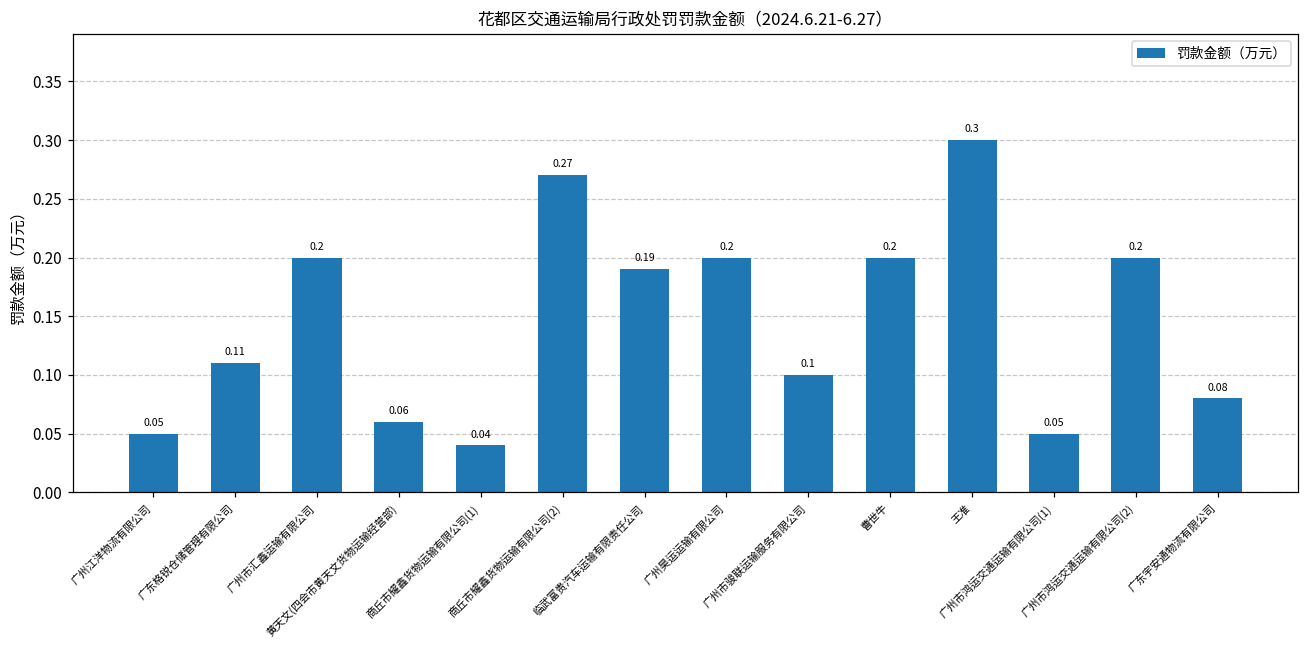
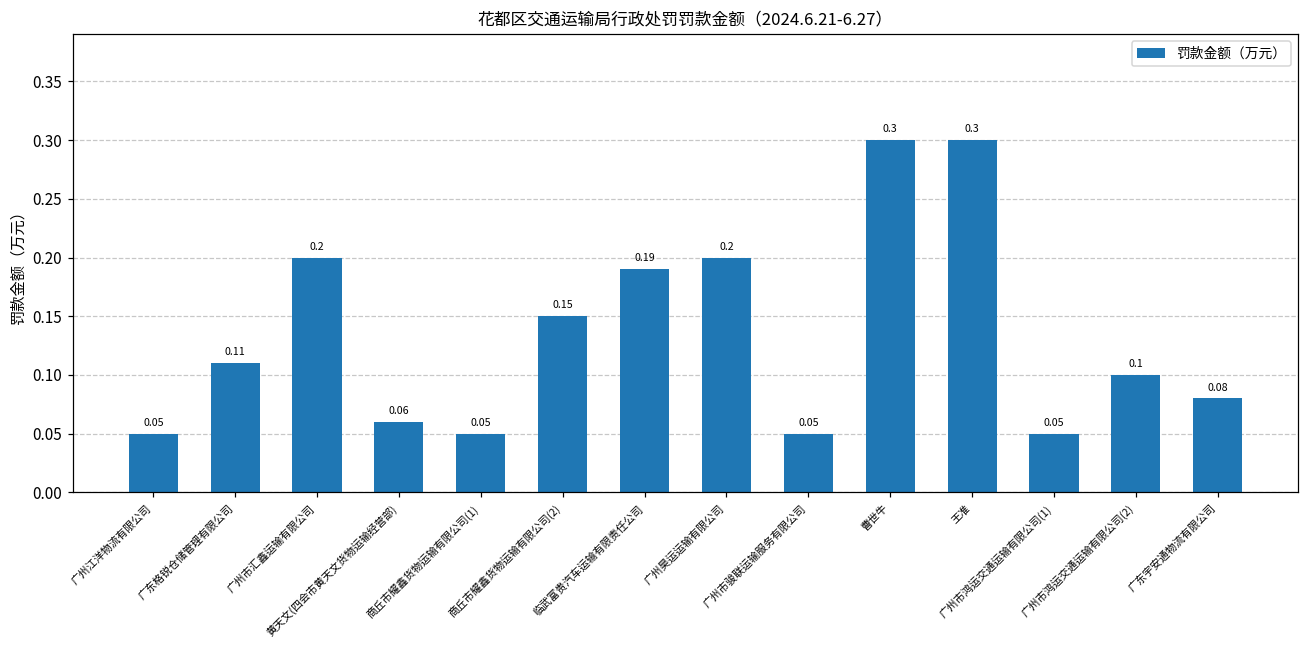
  {
    "广州江洋物流有限公司": 0.05,
    "广东格锐仓储管理有限公司": 0.11,
    "广州市汇鑫运输有限公司": 0.2,
    "黄天文(四会市黄天文货物运输经营部)": 0.06,
-   "商丘市耀鑫货物运输有限公司(1)": 0.04,
-   "商丘市耀鑫货物运输有限公司(2)": 0.27,
+   "商丘市耀鑫货物运输有限公司(1)": 0.05,
+   "商丘市耀鑫货物运输有限公司(2)": 0.15,
    "临武富贵汽车运输有限责任公司": 0.19,
    "广州昊运运输有限公司": 0.2,
-   "广州市骏联运输服务有限公司": 0.1,
-   "曹世牛": 0.2,
+   "广州市骏联运输服务有限公司": 0.05,
+   "曹世牛": 0.3,
    "王准": 0.3,
    "广州市鸿运交通运输有限公司(1)": 0.05,
-   "广州市鸿运交通运输有限公司(2)": 0.2,
+   "广州市鸿运交通运输有限公司(2)": 0.1,
    "广东宇安通物流有限公司": 0.08
  }
